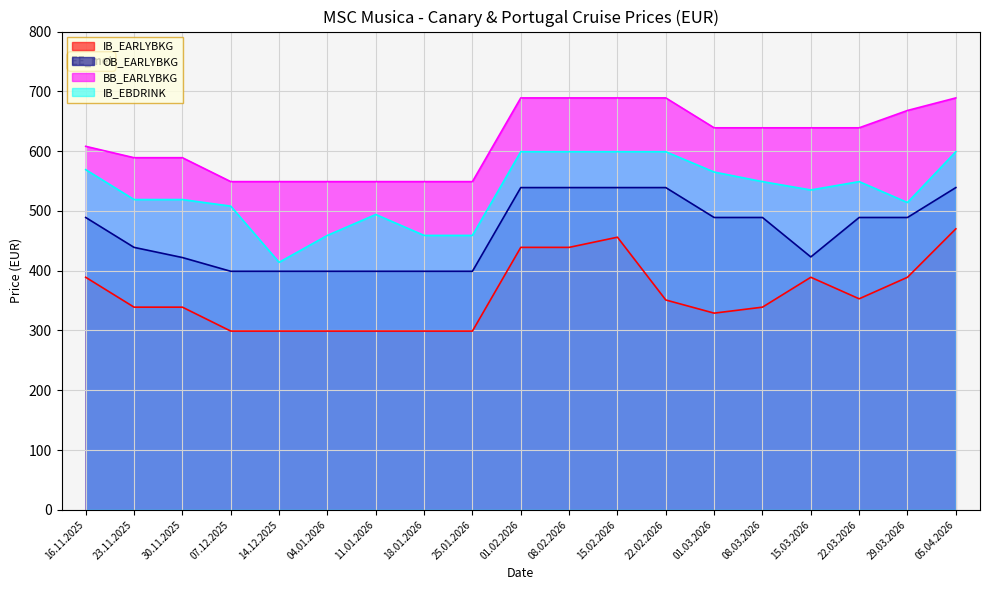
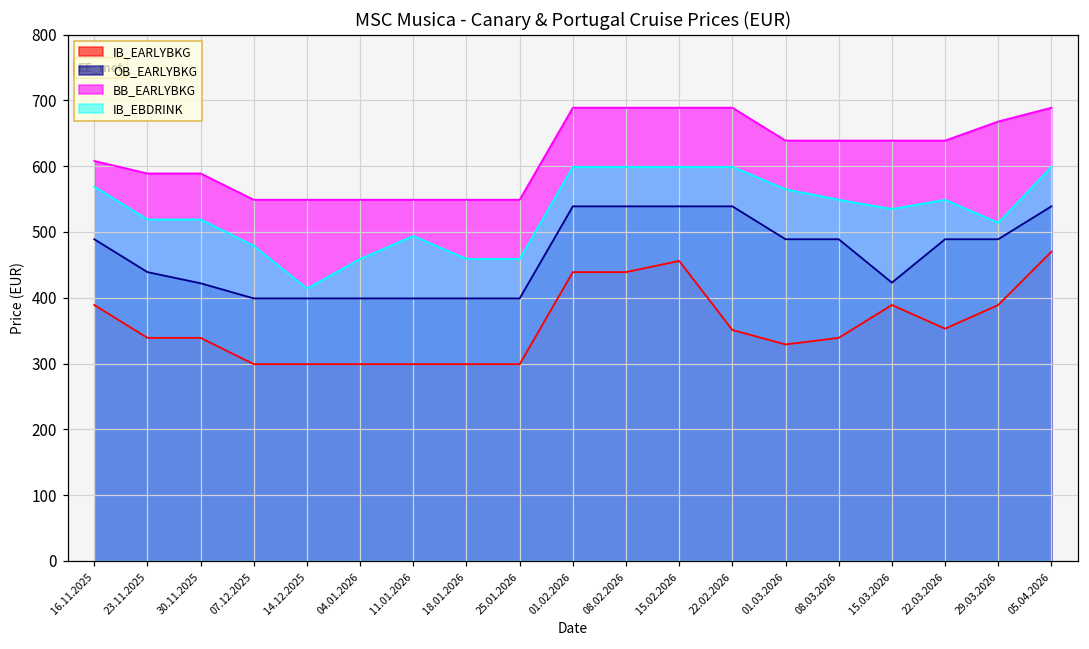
  {
    "IB_EARLYBKG": {
      "16.11.2025": 390,
      "23.11.2025": 340,
      "30.11.2025": 340,
      "07.12.2025": 300,
      "14.12.2025": 300,
      "04.01.2026": 300,
      "11.01.2026": 300,
      "18.01.2026": 300,
      "25.01.2026": 300,
      "01.02.2026": 440,
      "08.02.2026": 440,
      "15.02.2026": 460,
      "22.02.2026": 350,
      "01.03.2026": 330,
      "08.03.2026": 340,
      "15.03.2026": 390,
      "22.03.2026": 350,
      "29.03.2026": 390,
      "05.04.2026": 470
    },
    "OB_EARLYBKG": {
      "16.11.2025": 490,
      "23.11.2025": 440,
      "30.11.2025": 420,
      "07.12.2025": 400,
      "14.12.2025": 400,
      "04.01.2026": 400,
      "11.01.2026": 400,
      "18.01.2026": 400,
      "25.01.2026": 400,
      "01.02.2026": 540,
      "08.02.2026": 540,
      "15.02.2026": 540,
      "22.02.2026": 540,
      "01.03.2026": 490,
      "08.03.2026": 490,
      "15.03.2026": 420,
      "22.03.2026": 490,
      "29.03.2026": 490,
      "05.04.2026": 540
    },
    "BB_EARLYBKG": {
      "16.11.2025": 610,
      "23.11.2025": 590,
      "30.11.2025": 590,
      "07.12.2025": 550,
      "14.12.2025": 550,
      "04.01.2026": 550,
      "11.01.2026": 550,
      "18.01.2026": 550,
      "25.01.2026": 550,
      "01.02.2026": 690,
      "08.02.2026": 690,
      "15.02.2026": 690,
      "22.02.2026": 690,
      "01.03.2026": 640,
      "08.03.2026": 640,
      "15.03.2026": 640,
      "22.03.2026": 640,
      "29.03.2026": 670,
      "05.04.2026": 690
    },
    "IB_EBDRINK": {
      "16.11.2025": 570,
      "23.11.2025": 520,
      "30.11.2025": 520,
-     "07.12.2025": 510,
+     "07.12.2025": 480,
      "14.12.2025": 410,
      "04.01.2026": 460,
      "11.01.2026": 490,
      "18.01.2026": 460,
      "25.01.2026": 460,
      "01.02.2026": 600,
      "08.02.2026": 600,
      "15.02.2026": 600,
      "22.02.2026": 600,
      "01.03.2026": 570,
      "08.03.2026": 550,
      "15.03.2026": 540,
      "22.03.2026": 550,
      "29.03.2026": 510,
      "05.04.2026": 600
    }
  }
